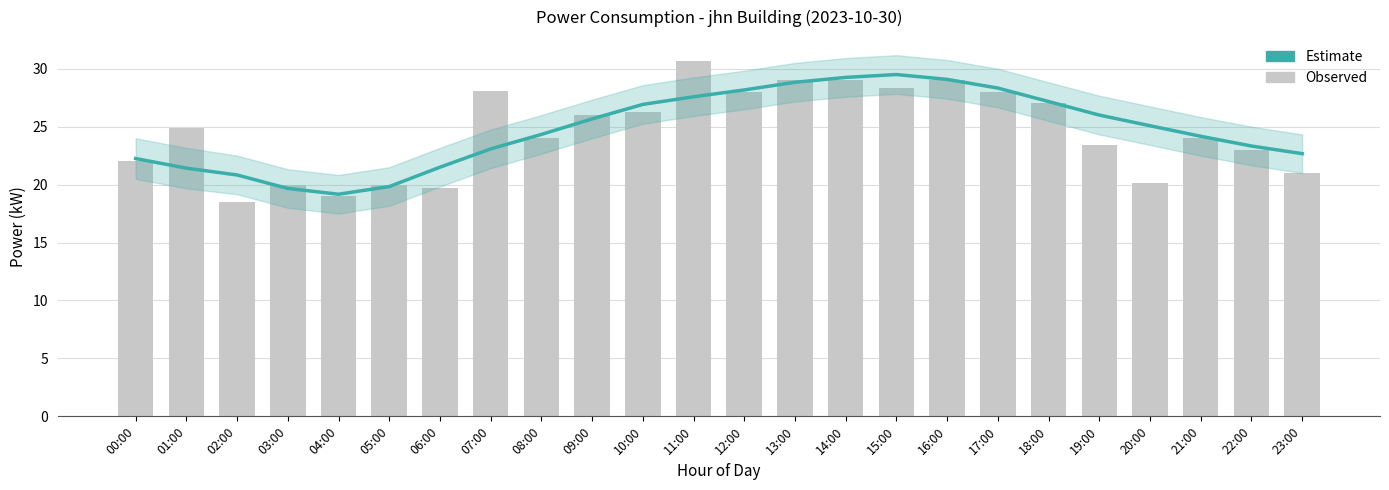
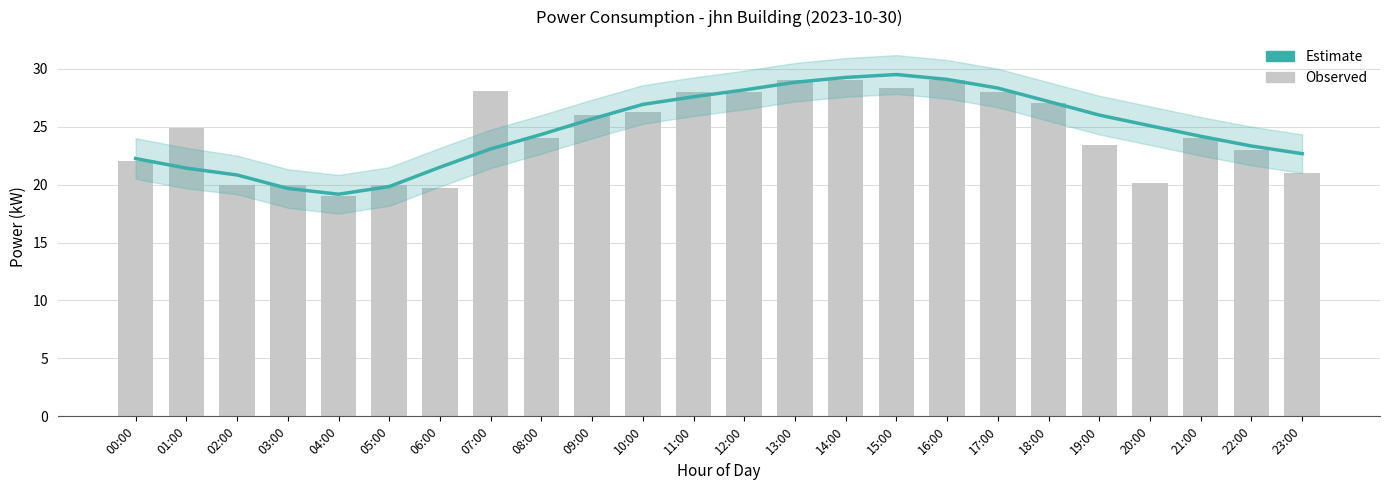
  {
    "Observed": {
      "00:00": 22.0,
      "01:00": 24.9,
-     "02:00": 18.5,
+     "02:00": 20.0,
      "03:00": 20.0,
      "04:00": 19.0,
      "05:00": 20.0,
      "06:00": 19.7,
      "07:00": 28.1,
      "08:00": 24.0,
      "09:00": 26.0,
      "10:00": 26.3,
-     "11:00": 30.7,
+     "11:00": 28.0,
      "12:00": 28.0,
      "13:00": 29.0,
      "14:00": 29.0,
      "15:00": 28.3,
      "16:00": 29.0,
      "17:00": 28.0,
      "18:00": 27.0,
      "19:00": 23.4,
      "20:00": 20.1,
      "21:00": 24.0,
      "22:00": 23.0,
      "23:00": 21.0
    }
  }
